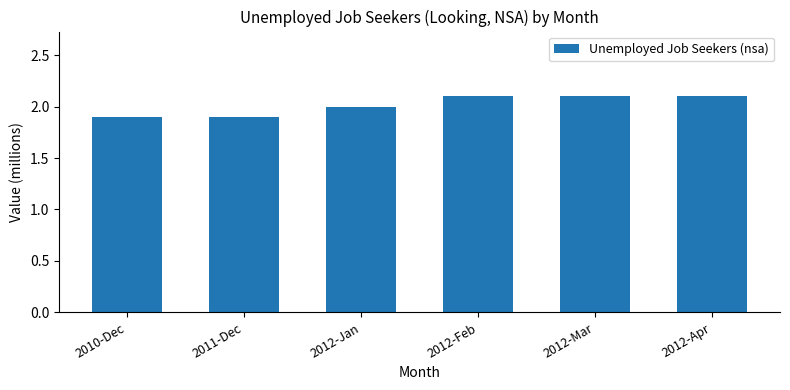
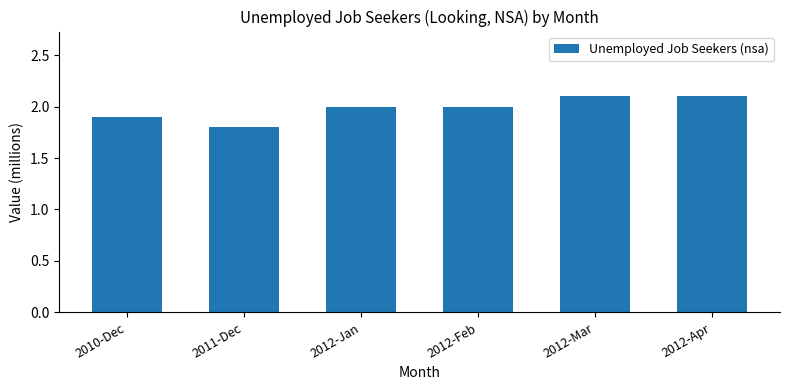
  {
    "2010-Dec": 1.9,
-   "2011-Dec": 1.9,
+   "2011-Dec": 1.8,
    "2012-Jan": 2.0,
-   "2012-Feb": 2.1,
+   "2012-Feb": 2.0,
    "2012-Mar": 2.1,
    "2012-Apr": 2.1
  }
